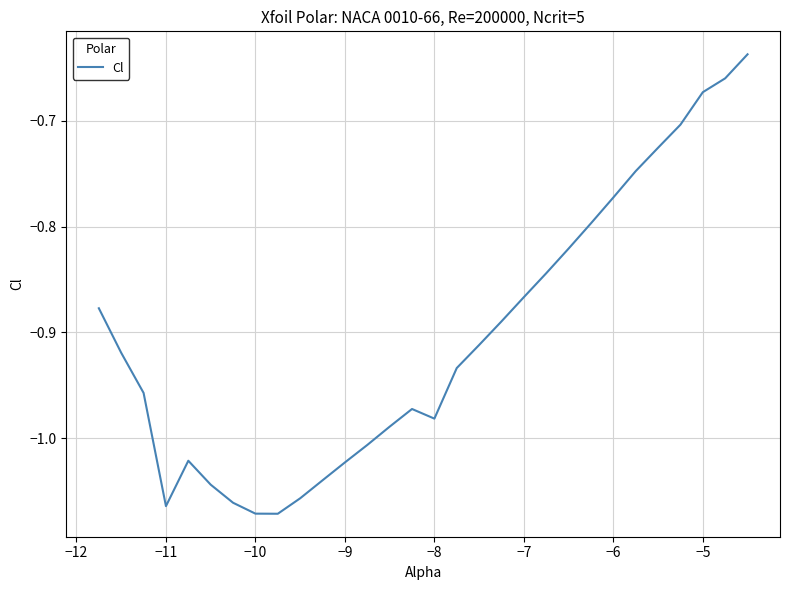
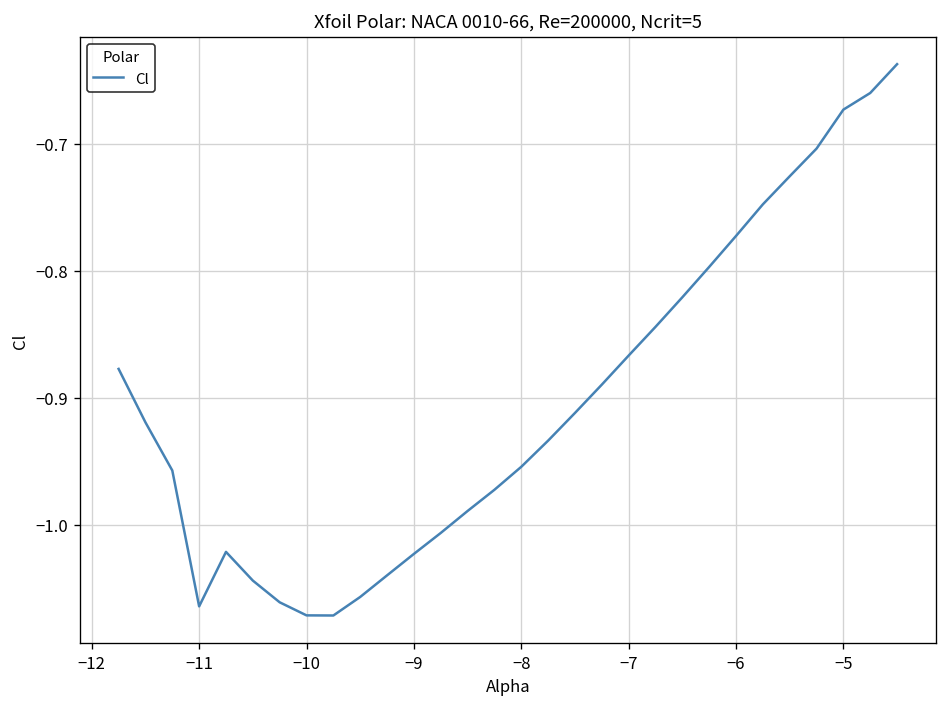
  {
    "−11": -1.064,
    "−10": -1.071,
    "−9": -1.023,
-   "−8": -0.982,
+   "−8": -0.954,
    "−7": -0.867,
    "−6": -0.773,
    "−5": -0.673
  }
